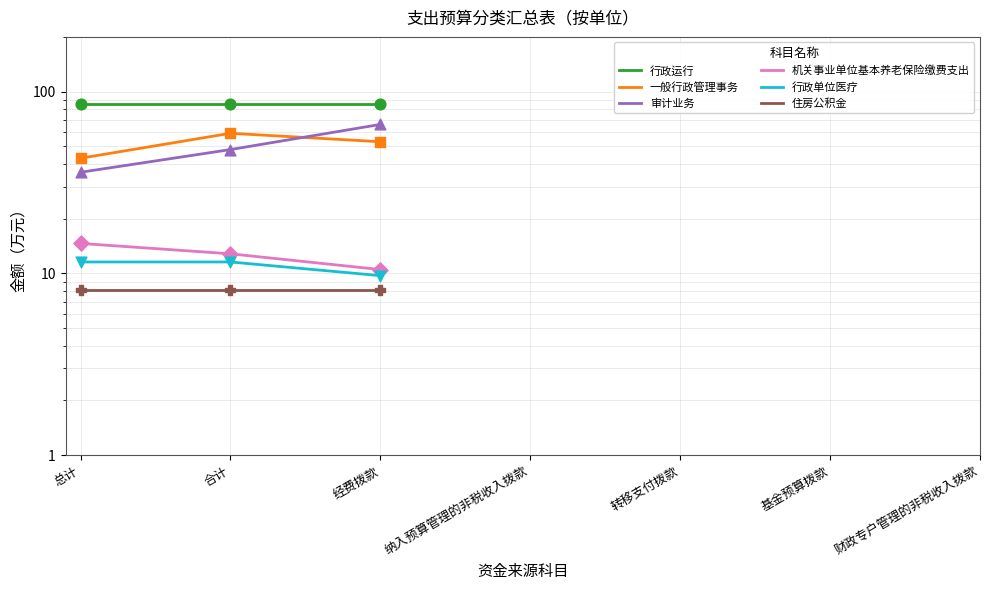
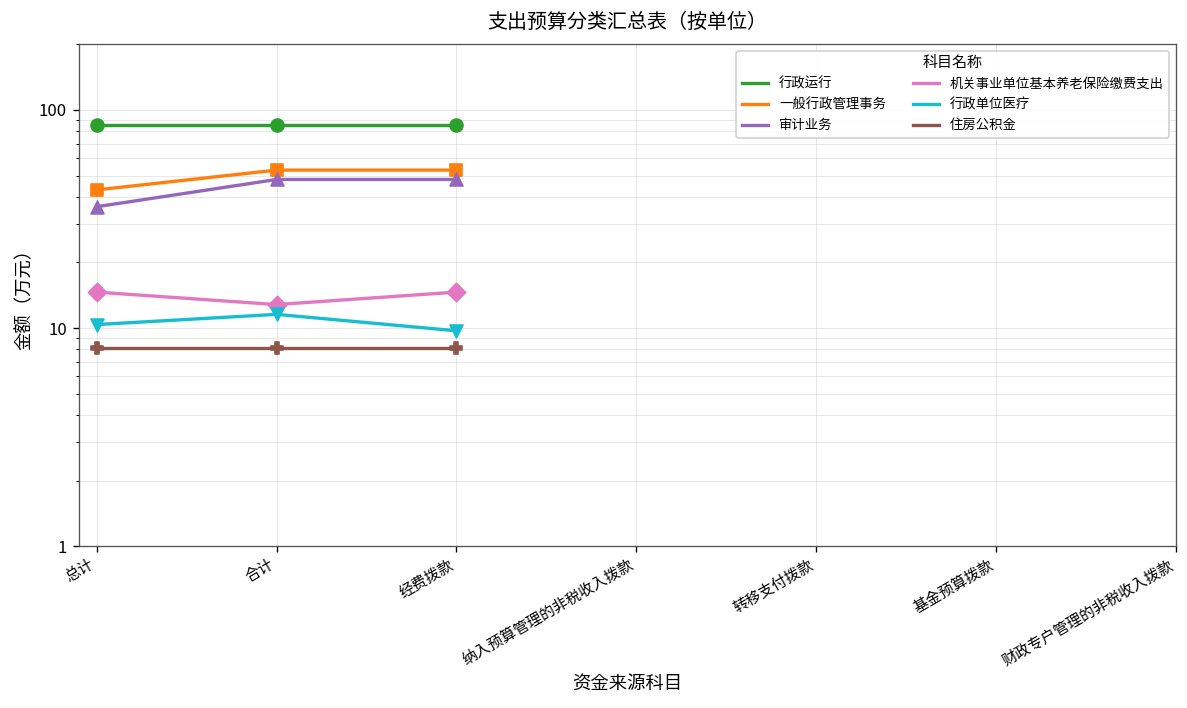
  {
    "行政运行": {
      "总计": 90,
      "合计": 90,
      "经费拨款": 90
    },
    "一般行政管理事务": {
      "总计": 43,
-     "合计": 59,
+     "合计": 53,
      "经费拨款": 53
    },
    "审计业务": {
      "总计": 36,
      "合计": 48,
-     "经费拨款": 66
+     "经费拨款": 48
    },
    "机关事业单位基本养老保险缴费支出": {
      "总计": 15,
      "合计": 13,
-     "经费拨款": 11
+     "经费拨款": 15
    },
    "行政单位医疗": {
-     "总计": 12,
+     "总计": 10,
      "合计": 12,
      "经费拨款": 10
    },
    "住房公积金": {
      "总计": 8,
      "合计": 8,
      "经费拨款": 8
    }
  }
